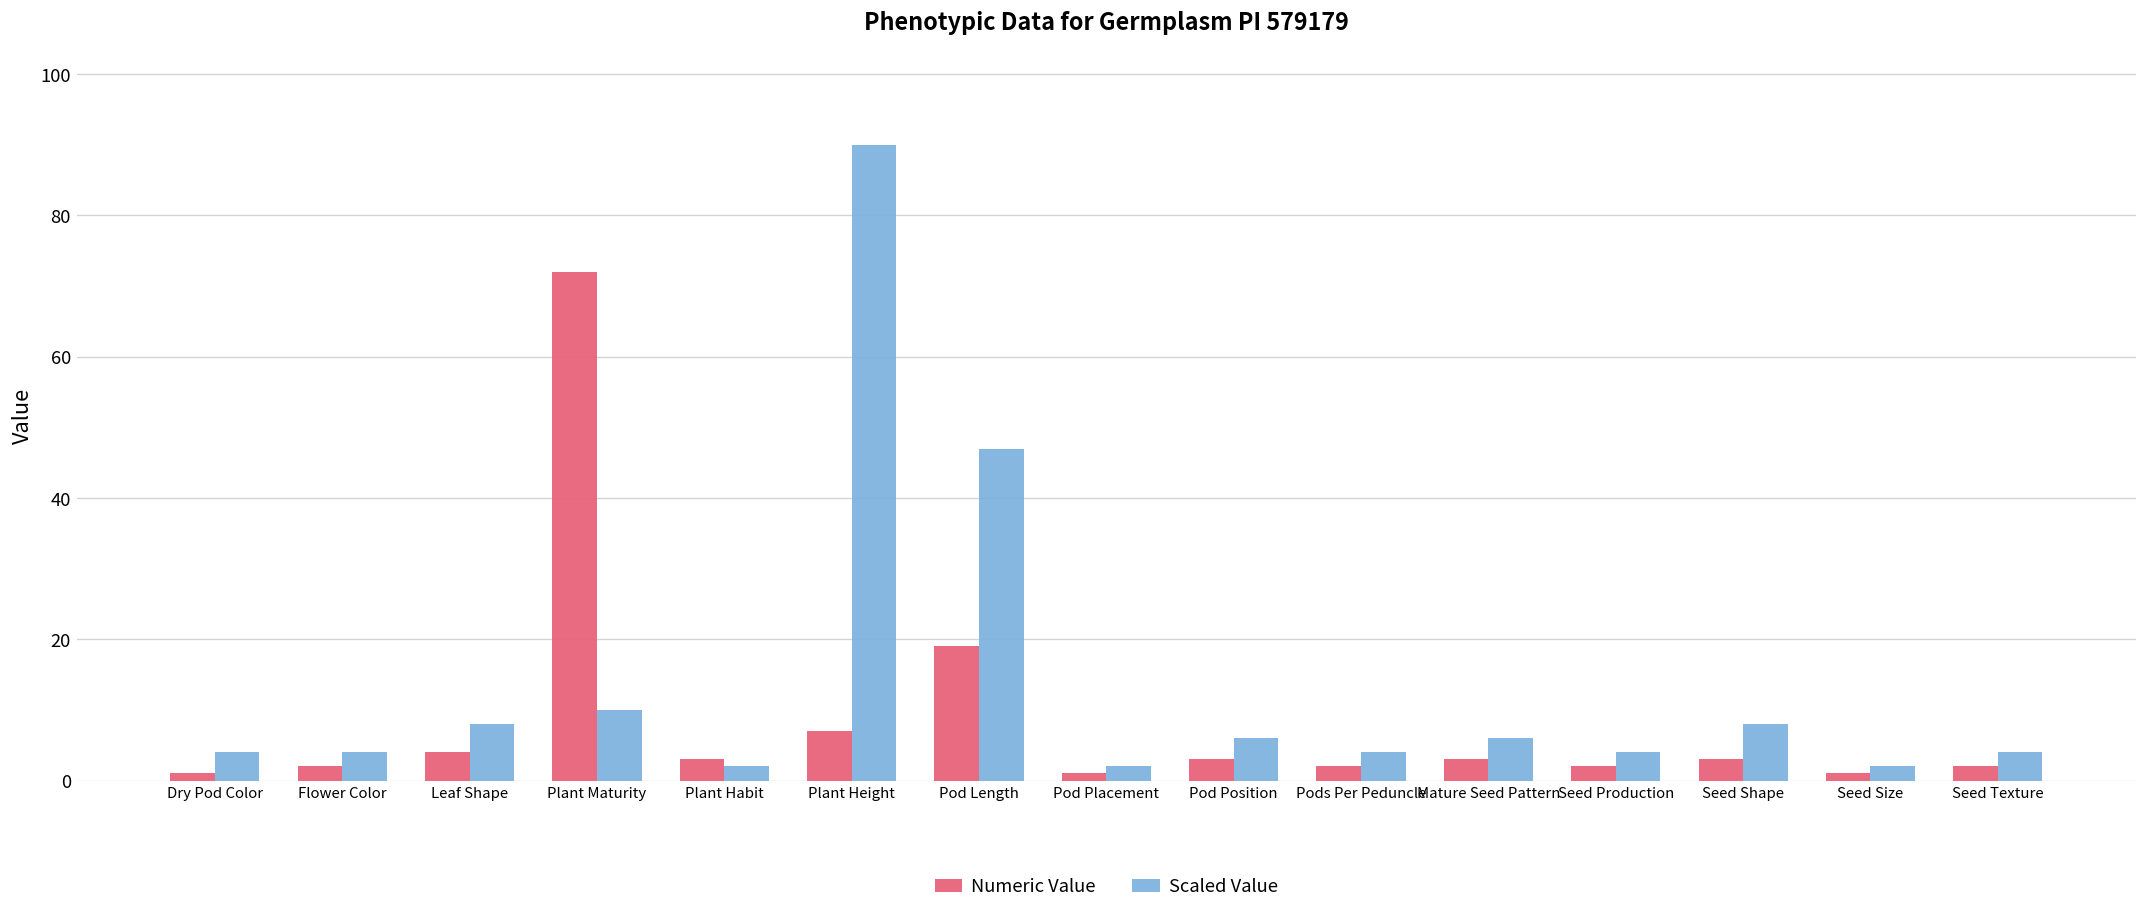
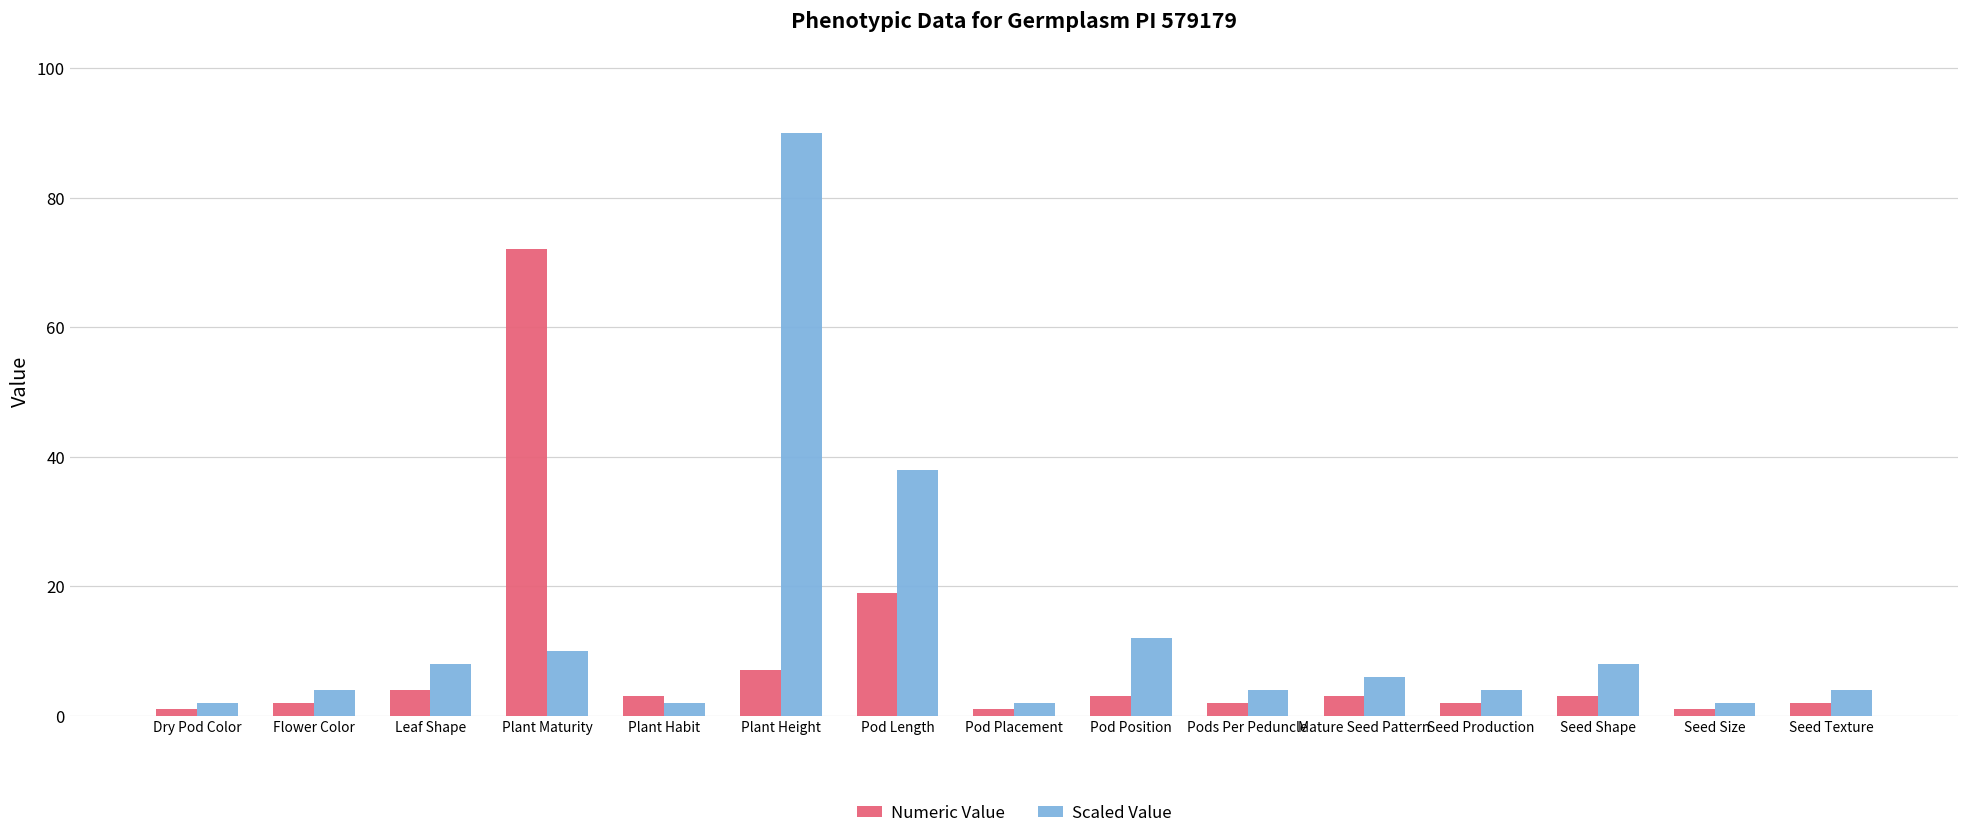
  {
    "Numeric Value": {
      "Dry Pod Color": 1,
      "Flower Color": 2,
      "Leaf Shape": 4,
      "Plant Maturity": 72,
      "Plant Habit": 3,
      "Plant Height": 7,
      "Pod Length": 19,
      "Pod Placement": 1,
      "Pod Position": 3,
      "Pods Per Peduncle": 2,
      "Mature Seed Pattern": 3,
      "Seed Production": 2,
      "Seed Shape": 3,
      "Seed Size": 1,
      "Seed Texture": 2
    },
    "Scaled Value": {
-     "Dry Pod Color": 4,
+     "Dry Pod Color": 2,
      "Flower Color": 4,
      "Leaf Shape": 8,
      "Plant Maturity": 10,
      "Plant Habit": 2,
      "Plant Height": 90,
-     "Pod Length": 47,
+     "Pod Length": 38,
      "Pod Placement": 2,
-     "Pod Position": 6,
+     "Pod Position": 12,
      "Pods Per Peduncle": 4,
      "Mature Seed Pattern": 6,
      "Seed Production": 4,
      "Seed Shape": 8,
      "Seed Size": 2,
      "Seed Texture": 4
    }
  }
